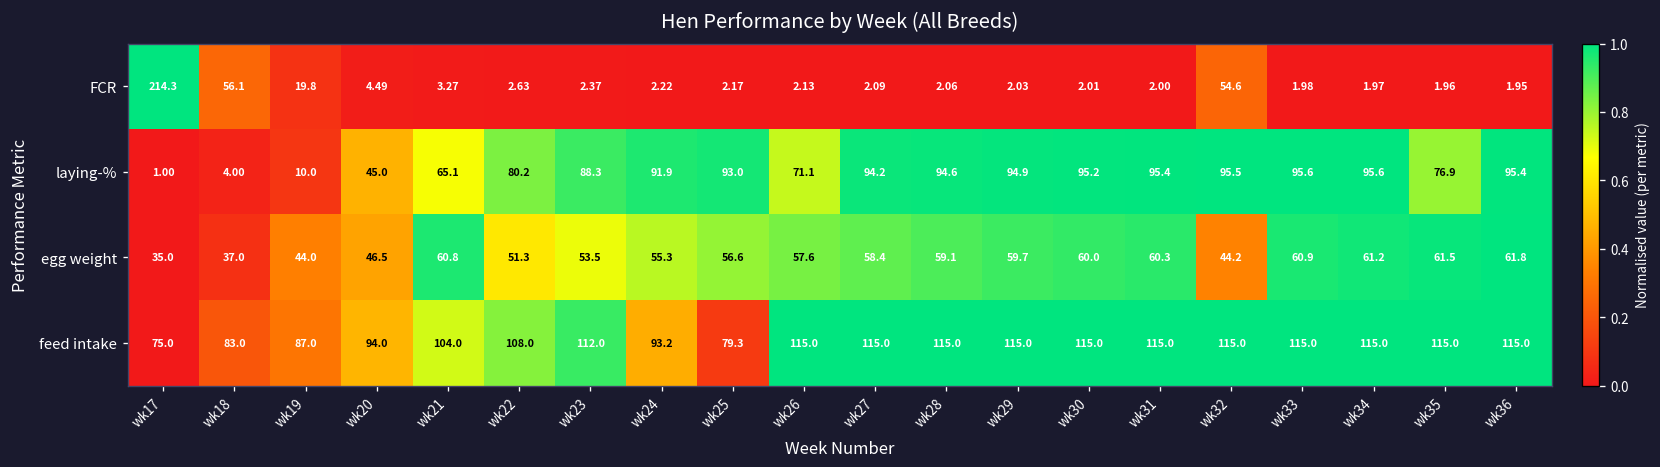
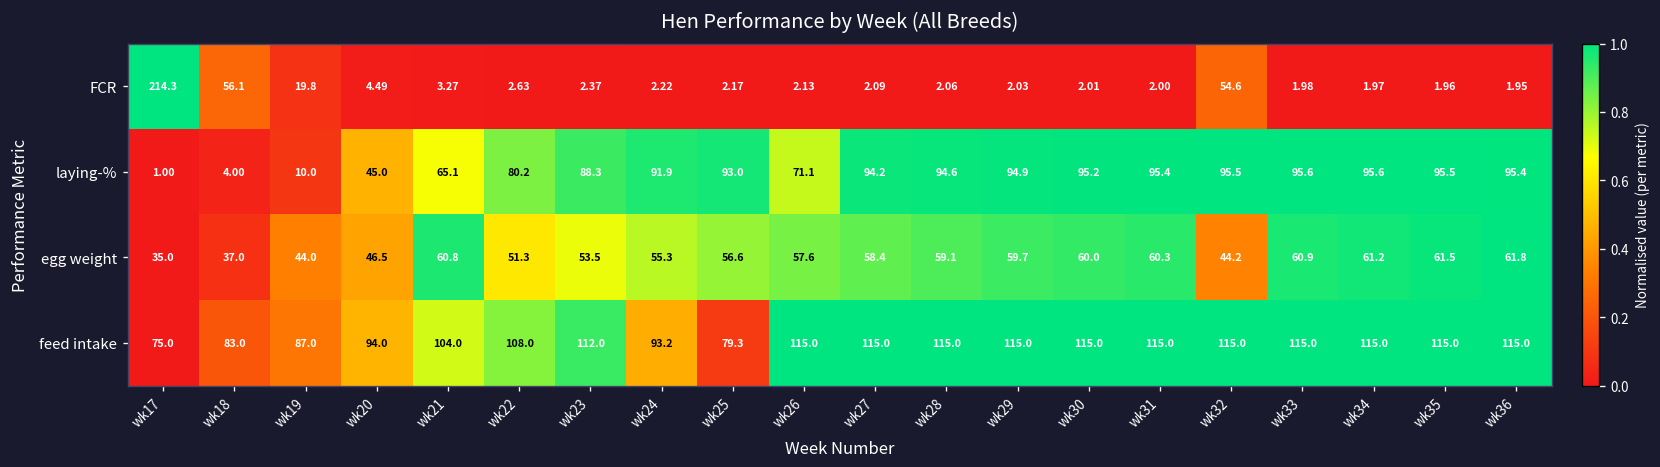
  {
    "FCR": {
      "wk17": 214.3,
      "wk18": 56.1,
      "wk19": 19.8,
      "wk20": 4.49,
      "wk21": 3.27,
      "wk22": 2.63,
      "wk23": 2.37,
      "wk24": 2.22,
      "wk25": 2.17,
      "wk26": 2.13,
      "wk27": 2.09,
      "wk28": 2.06,
      "wk29": 2.03,
      "wk30": 2.01,
      "wk31": 2.00,
      "wk32": 54.6,
      "wk33": 1.98,
      "wk34": 1.97,
      "wk35": 1.96,
      "wk36": 1.95
    },
    "laying-%": {
      "wk17": 1.00,
      "wk18": 4.00,
      "wk19": 10.0,
      "wk20": 45.0,
      "wk21": 65.1,
      "wk22": 80.2,
      "wk23": 88.3,
      "wk24": 91.9,
      "wk25": 93.0,
      "wk26": 71.1,
      "wk27": 94.2,
      "wk28": 94.6,
      "wk29": 94.9,
      "wk30": 95.2,
      "wk31": 95.4,
      "wk32": 95.5,
      "wk33": 95.6,
      "wk34": 95.6,
-     "wk35": 76.9,
+     "wk35": 95.5,
      "wk36": 95.4
    },
    "egg weight": {
      "wk17": 35.0,
      "wk18": 37.0,
      "wk19": 44.0,
      "wk20": 46.5,
      "wk21": 60.8,
      "wk22": 51.3,
      "wk23": 53.5,
      "wk24": 55.3,
      "wk25": 56.6,
      "wk26": 57.6,
      "wk27": 58.4,
      "wk28": 59.1,
      "wk29": 59.7,
      "wk30": 60.0,
      "wk31": 60.3,
      "wk32": 44.2,
      "wk33": 60.9,
      "wk34": 61.2,
      "wk35": 61.5,
      "wk36": 61.8
    },
    "feed intake": {
      "wk17": 75.0,
      "wk18": 83.0,
      "wk19": 87.0,
      "wk20": 94.0,
      "wk21": 104.0,
      "wk22": 108.0,
      "wk23": 112.0,
      "wk24": 93.2,
      "wk25": 79.3,
      "wk26": 115.0,
      "wk27": 115.0,
      "wk28": 115.0,
      "wk29": 115.0,
      "wk30": 115.0,
      "wk31": 115.0,
      "wk32": 115.0,
      "wk33": 115.0,
      "wk34": 115.0,
      "wk35": 115.0,
      "wk36": 115.0
    }
  }
